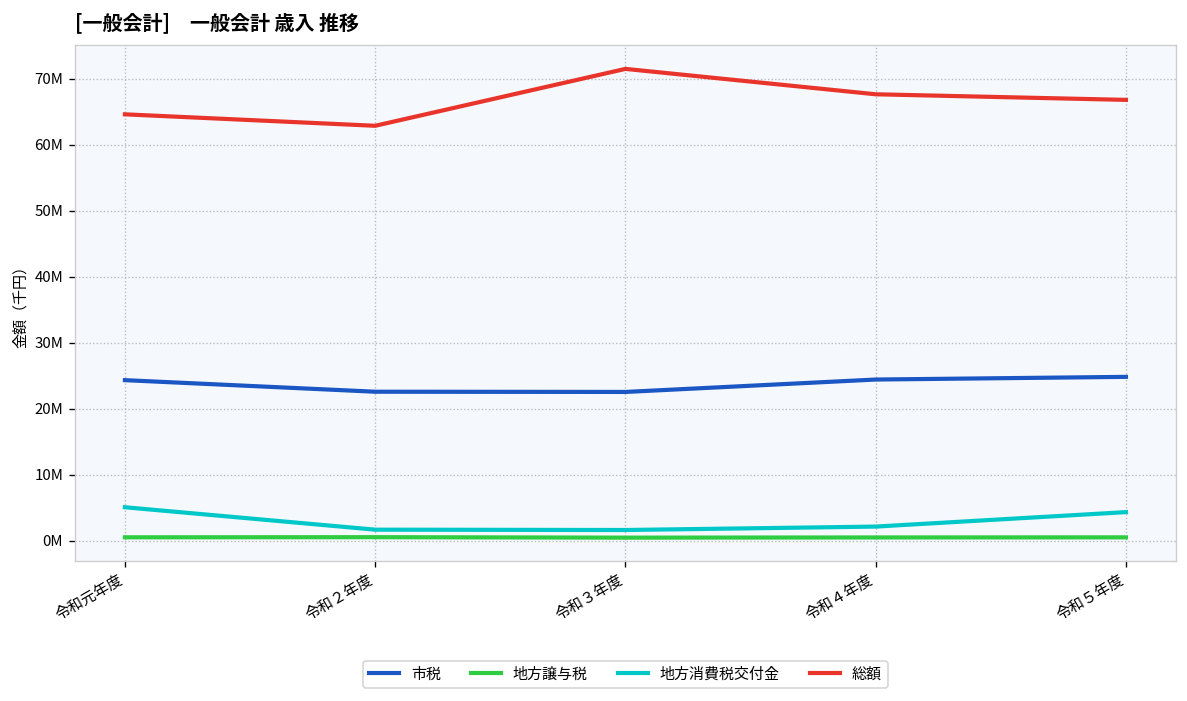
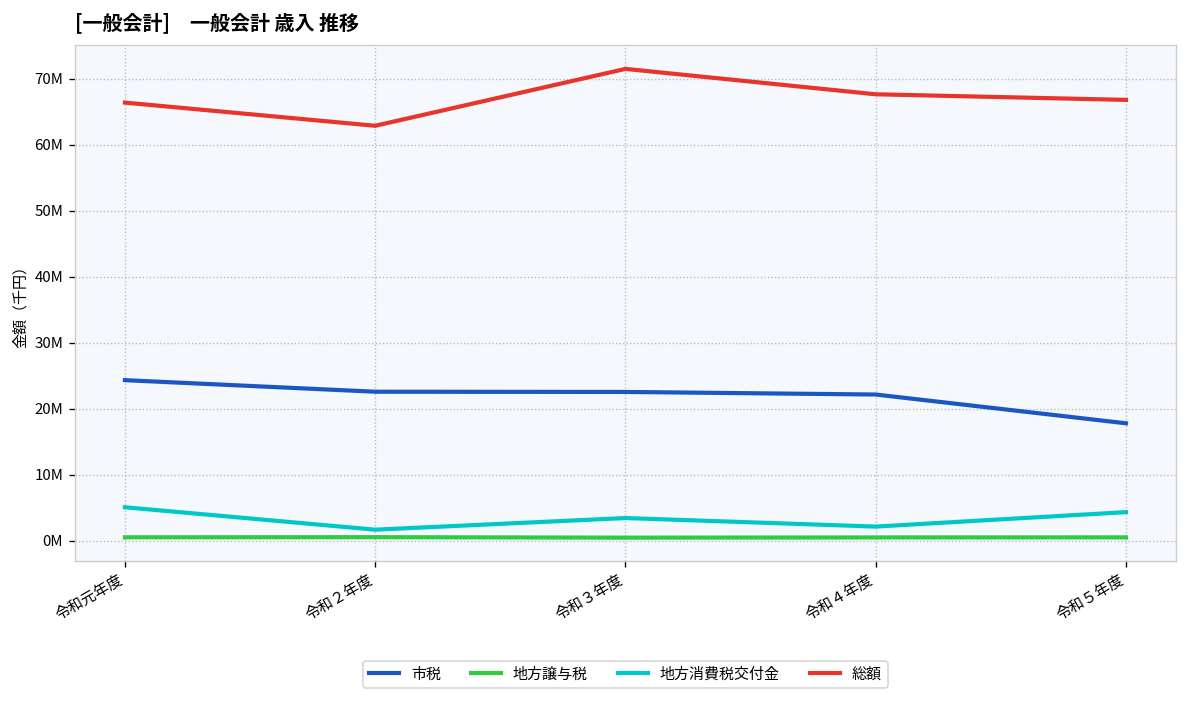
  {
    "市税": {
      "令和元年度": 24000000,
      "令和２年度": 23000000,
      "令和３年度": 23000000,
-     "令和４年度": 24000000,
-     "令和５年度": 25000000
+     "令和４年度": 22000000,
+     "令和５年度": 18000000
    },
    "地方譲与税": {
      "令和元年度": 1000000,
      "令和２年度": 1000000,
      "令和３年度": 0,
      "令和４年度": 1000000,
      "令和５年度": 1000000
    },
    "地方消費税交付金": {
      "令和元年度": 5000000,
      "令和２年度": 2000000,
-     "令和３年度": 2000000,
+     "令和３年度": 3000000,
      "令和４年度": 2000000,
      "令和５年度": 4000000
    },
    "総額": {
-     "令和元年度": 65000000,
+     "令和元年度": 66000000,
      "令和２年度": 63000000,
      "令和３年度": 72000000,
      "令和４年度": 68000000,
      "令和５年度": 67000000
    }
  }
